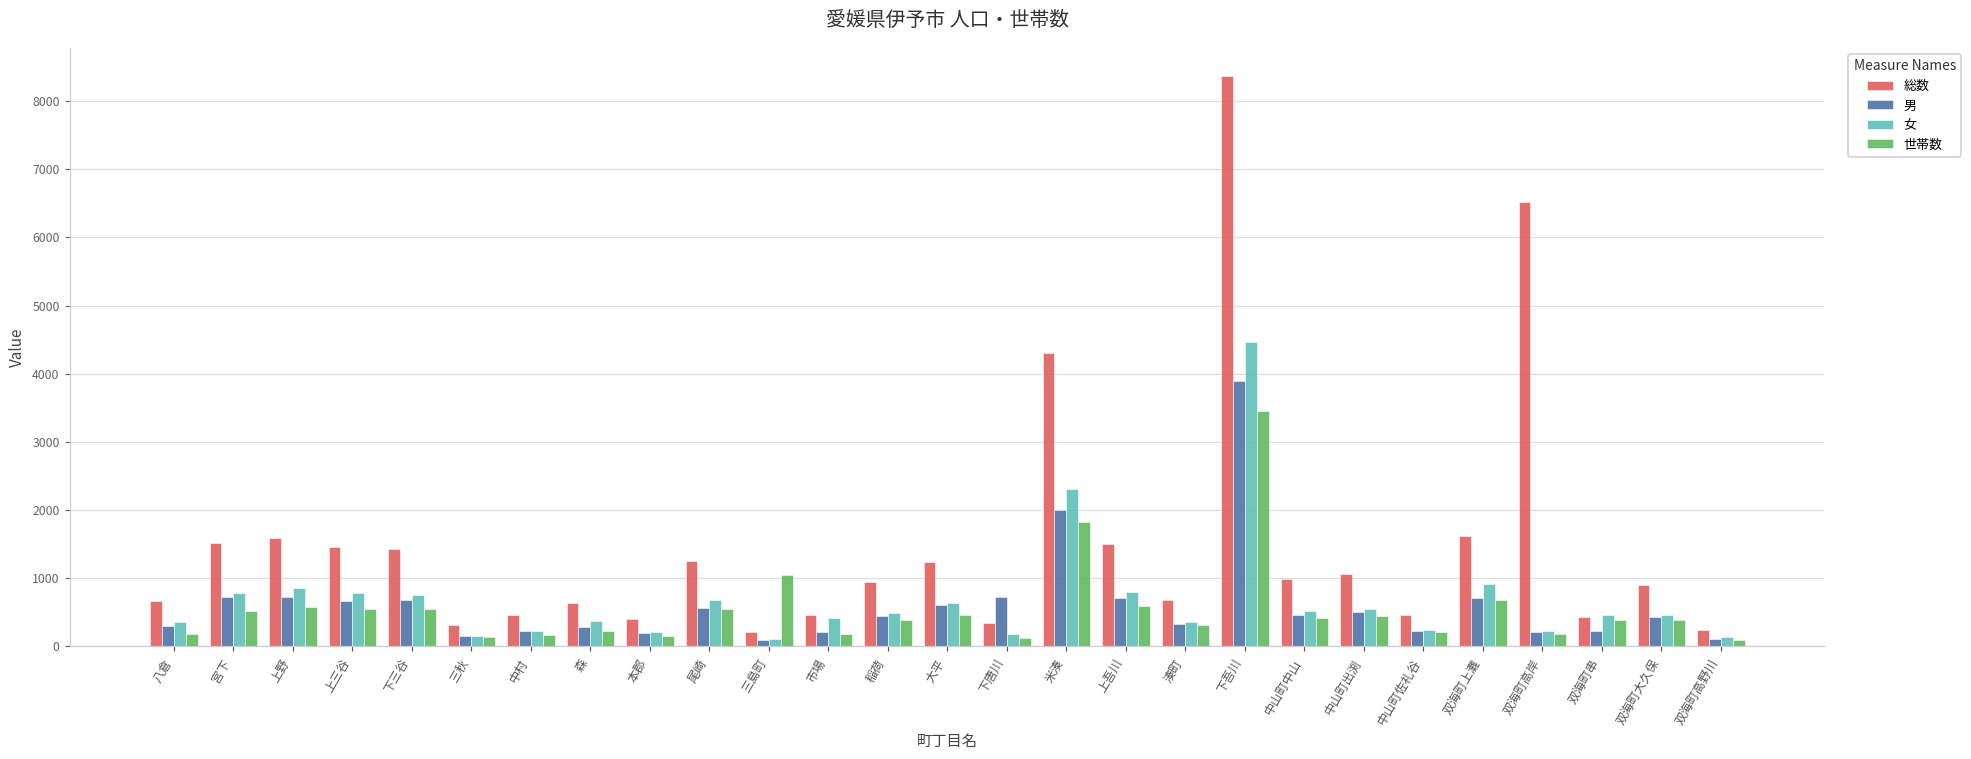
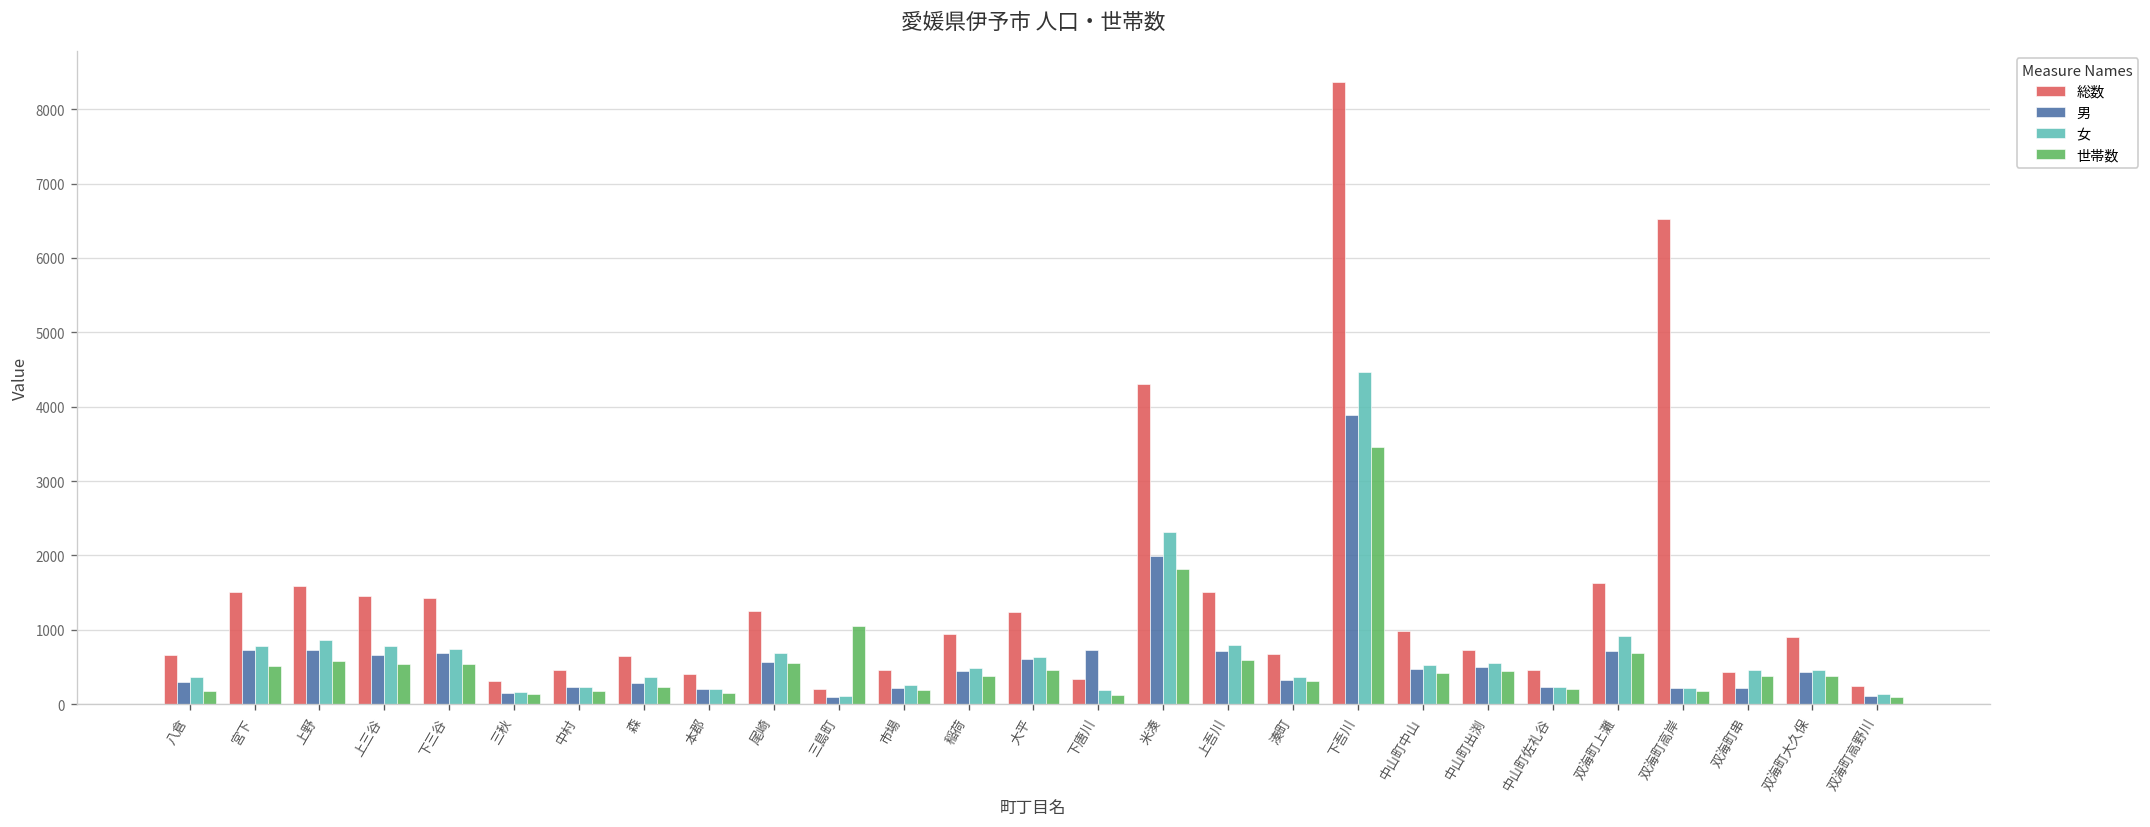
  {
    "総数": {
      "八倉": 700,
      "宮下": 1500,
      "上野": 1600,
      "上三谷": 1500,
      "下三谷": 1400,
      "三秋": 300,
      "中村": 500,
      "森": 600,
      "本郡": 400,
      "尾崎": 1200,
      "三島町": 200,
      "市場": 500,
      "稲荷": 900,
      "大平": 1200,
      "下唐川": 300,
      "米湊": 4300,
      "上吾川": 1500,
      "湊町": 700,
      "下吾川": 8400,
      "中山町中山": 1000,
-     "中山町出渕": 1100,
+     "中山町出渕": 700,
      "中山町佐礼谷": 500,
      "双海町上灘": 1600,
      "双海町高岸": 6500,
      "双海町串": 400,
      "双海町大久保": 900,
      "双海町高野川": 200
    },
    "男": {
      "八倉": 300,
      "宮下": 700,
      "上野": 700,
      "上三谷": 700,
      "下三谷": 700,
      "三秋": 200,
      "中村": 200,
      "森": 300,
      "本郡": 200,
      "尾崎": 600,
      "三島町": 100,
      "市場": 200,
      "稲荷": 500,
      "大平": 600,
      "下唐川": 700,
      "米湊": 2000,
      "上吾川": 700,
      "湊町": 300,
      "下吾川": 3900,
      "中山町中山": 500,
      "中山町出渕": 500,
      "中山町佐礼谷": 200,
      "双海町上灘": 700,
      "双海町高岸": 200,
      "双海町串": 200,
      "双海町大久保": 400,
      "双海町高野川": 100
    },
    "女": {
      "八倉": 400,
      "宮下": 800,
      "上野": 900,
      "上三谷": 800,
      "下三谷": 700,
      "三秋": 200,
      "中村": 200,
      "森": 400,
      "本郡": 200,
      "尾崎": 700,
      "三島町": 100,
-     "市場": 400,
+     "市場": 300,
      "稲荷": 500,
      "大平": 600,
      "下唐川": 200,
      "米湊": 2300,
      "上吾川": 800,
      "湊町": 400,
      "下吾川": 4500,
      "中山町中山": 500,
      "中山町出渕": 600,
      "中山町佐礼谷": 200,
      "双海町上灘": 900,
      "双海町高岸": 200,
      "双海町串": 500,
      "双海町大久保": 500,
      "双海町高野川": 100
    },
    "世帯数": {
      "八倉": 200,
      "宮下": 500,
      "上野": 600,
      "上三谷": 500,
      "下三谷": 500,
      "三秋": 100,
      "中村": 200,
      "森": 200,
      "本郡": 200,
      "尾崎": 600,
      "三島町": 1000,
      "市場": 200,
      "稲荷": 400,
      "大平": 500,
      "下唐川": 100,
      "米湊": 1800,
      "上吾川": 600,
      "湊町": 300,
      "下吾川": 3500,
      "中山町中山": 400,
      "中山町出渕": 500,
      "中山町佐礼谷": 200,
      "双海町上灘": 700,
      "双海町高岸": 200,
      "双海町串": 400,
      "双海町大久保": 400,
      "双海町高野川": 100
    }
  }
